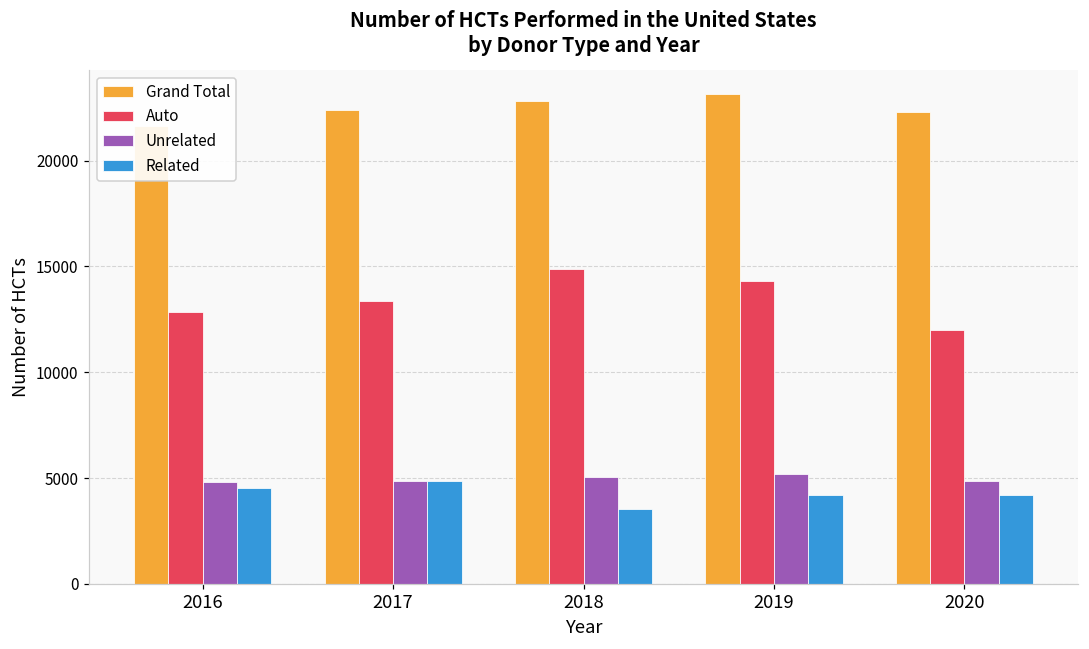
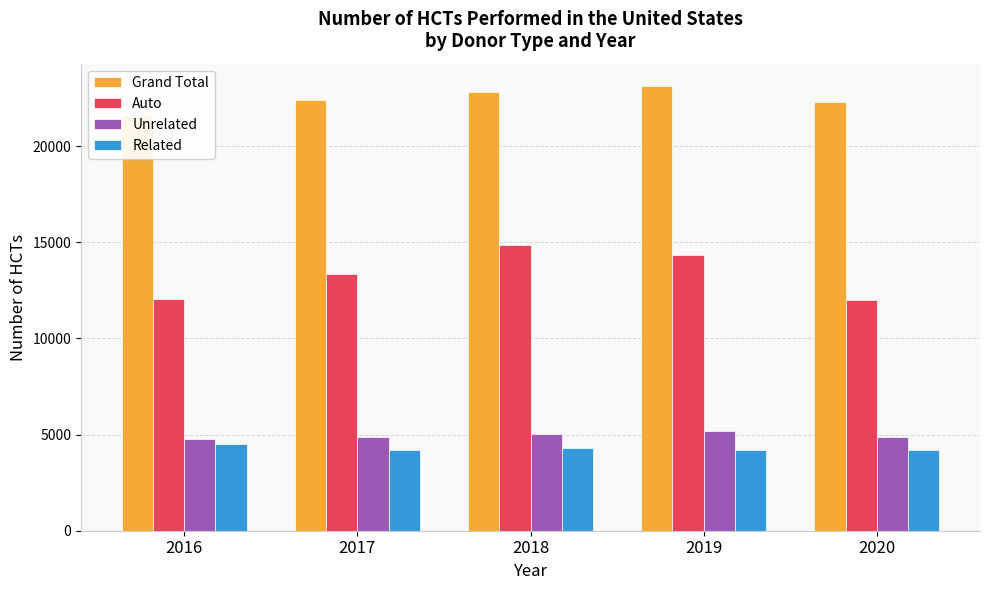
  {
    "Grand Total": {
      "2017": 22400,
      "2018": 22800,
      "2019": 23100,
      "2020": 22300
    },
    "Auto": {
-     "2016": 12900,
+     "2016": 12000,
      "2017": 13400,
      "2018": 14900,
      "2019": 14300,
      "2020": 12000
    },
    "Unrelated": {
      "2016": 4800,
      "2017": 4900,
      "2018": 5000,
      "2019": 5200,
      "2020": 4900
    },
    "Related": {
      "2016": 4500,
-     "2017": 4800,
-     "2018": 3500,
+     "2017": 4200,
+     "2018": 4300,
      "2019": 4200,
      "2020": 4200
    }
  }
